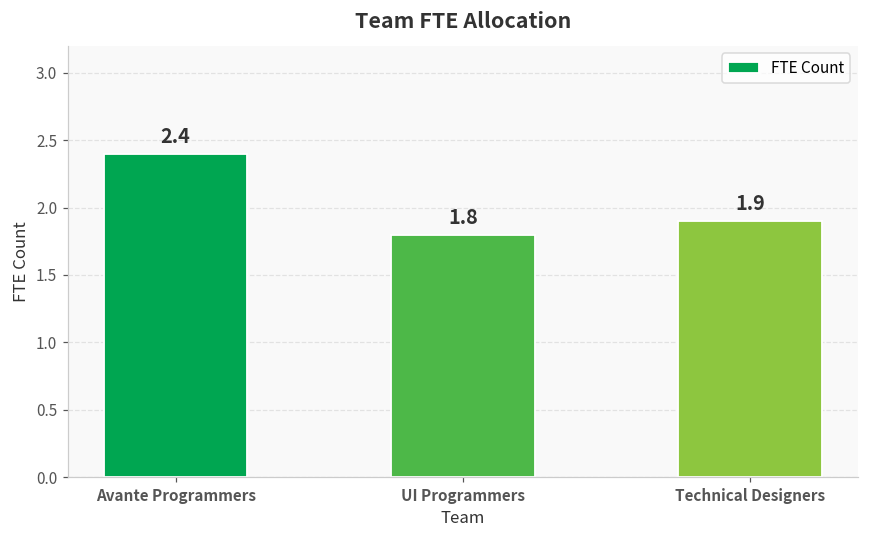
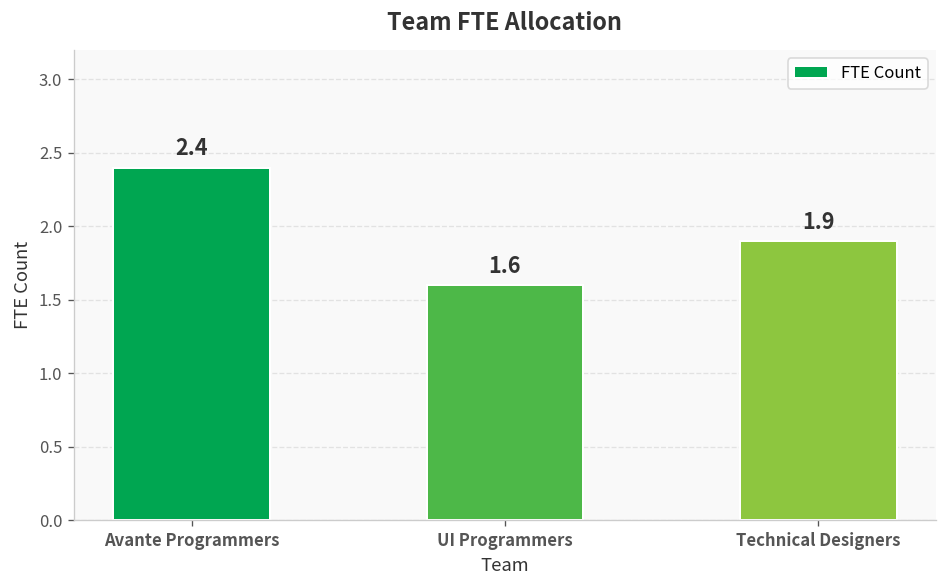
  {
    "Avante Programmers": 2.4,
-   "UI Programmers": 1.8,
+   "UI Programmers": 1.6,
    "Technical Designers": 1.9
  }
